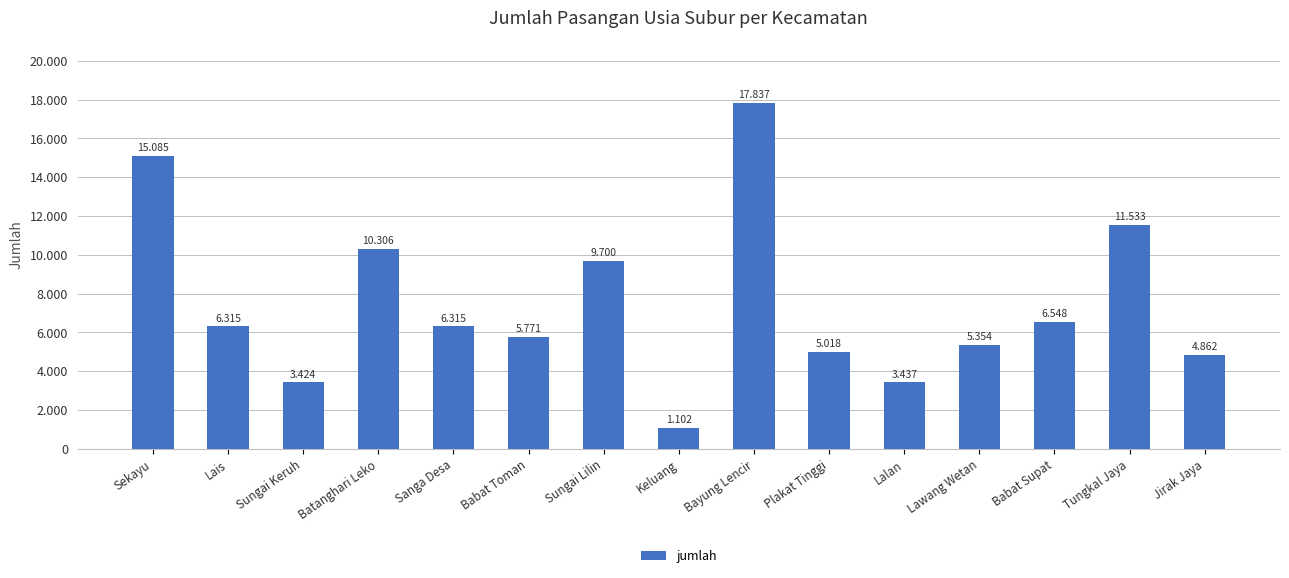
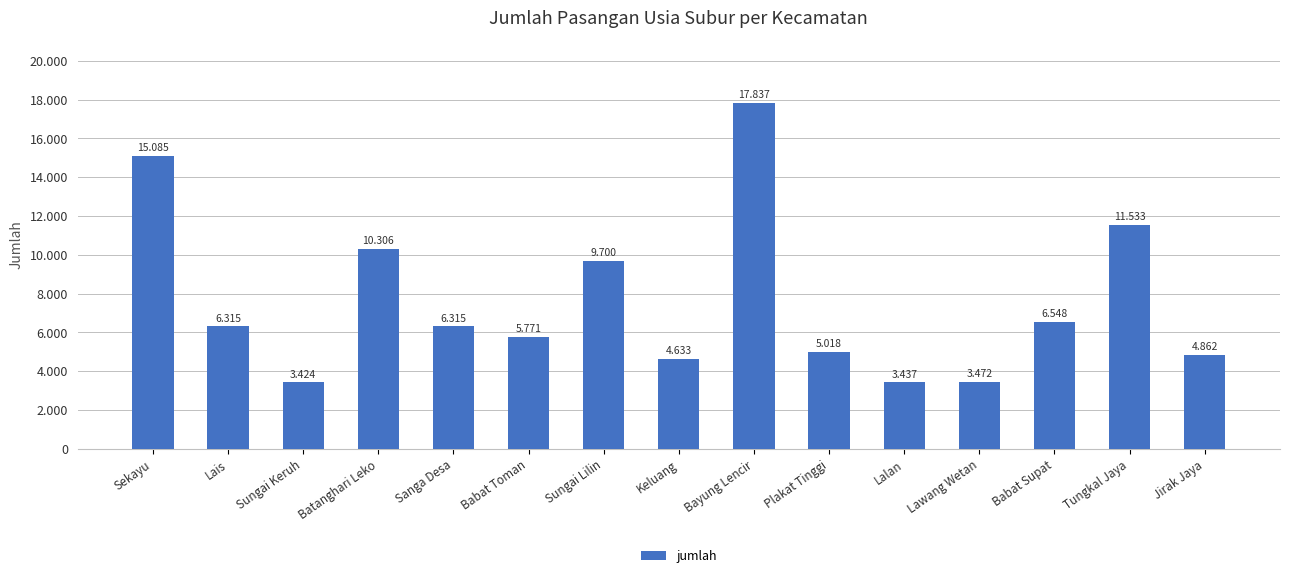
  {
-   "Keluang": 1.102,
-   "Lawang Wetan": 5.354
+   "Keluang": 4.633,
+   "Lawang Wetan": 3.472
  }
